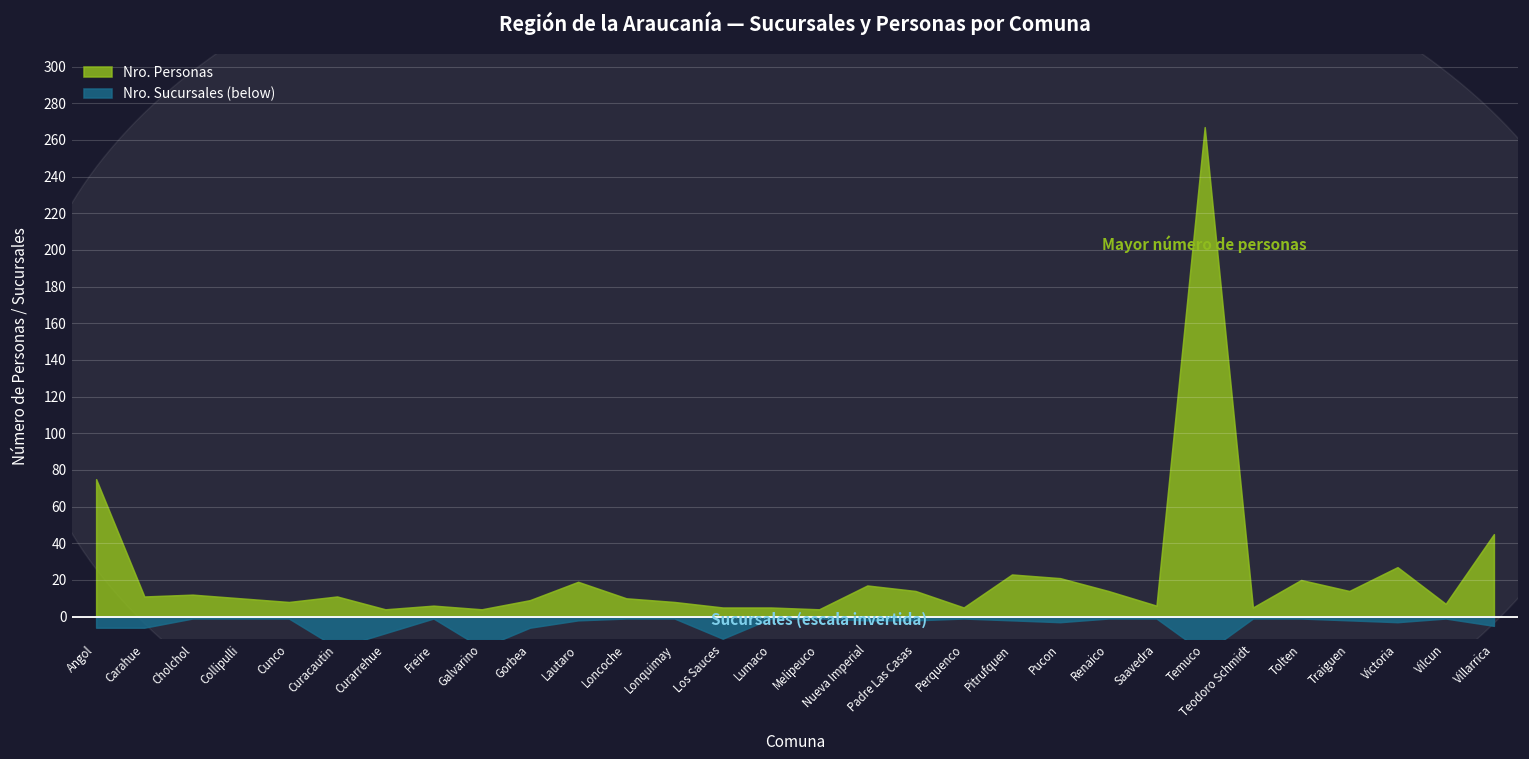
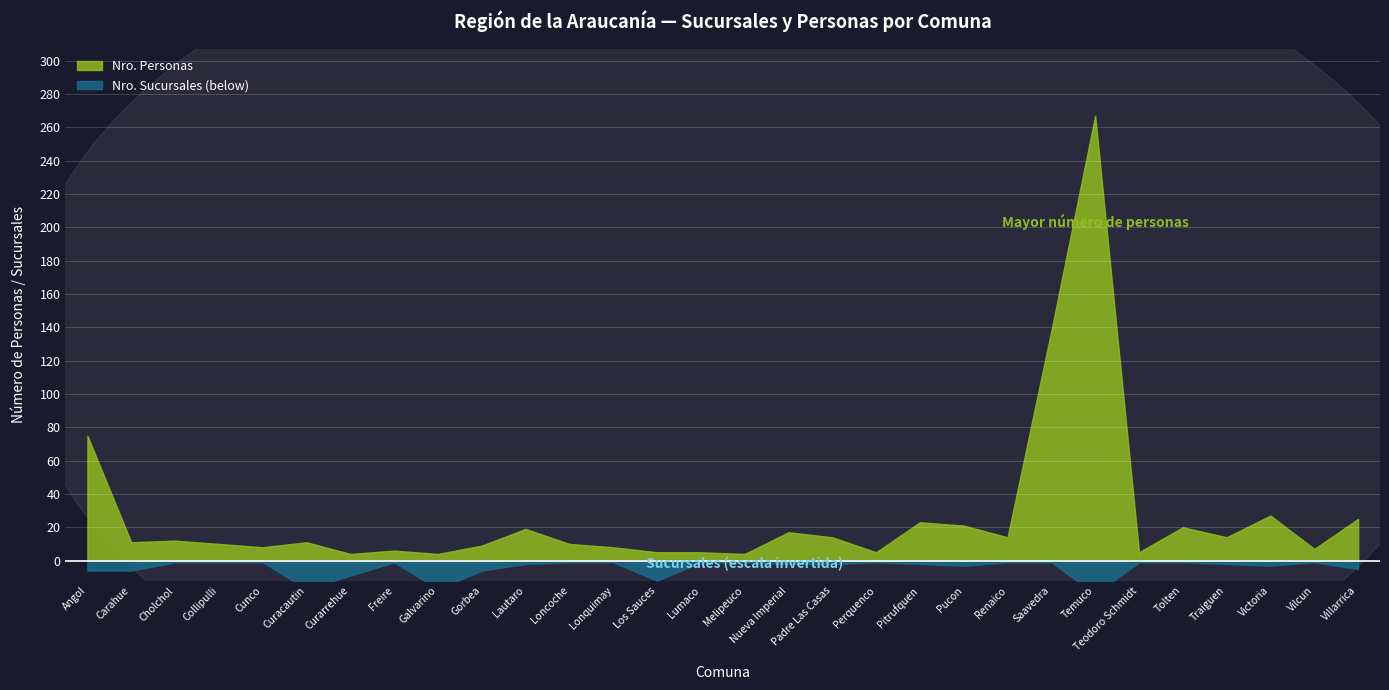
  {
    "Nro. Personas": {
      "Angol": 75,
      "Carahue": 11,
      "Cholchol": 12,
      "Collipulli": 10,
      "Cunco": 8,
      "Curacautin": 11,
      "Curarrehue": 4,
      "Freire": 6,
      "Galvarino": 4,
      "Gorbea": 9,
      "Lautaro": 19,
      "Loncoche": 10,
      "Lonquimay": 8,
      "Los Sauces": 5,
      "Lumaco": 5,
      "Melipeuco": 4,
      "Nueva Imperial": 17,
      "Padre Las Casas": 14,
      "Perquenco": 5,
      "Pitrufquen": 23,
      "Pucon": 21,
      "Renaico": 14,
-     "Saavedra": 6,
+     "Saavedra": 138,
      "Temuco": 267,
      "Teodoro Schmidt": 5,
      "Tolten": 20,
      "Traiguen": 14,
      "Victoria": 27,
      "Vilcun": 7,
-     "Villarrica": 45
+     "Villarrica": 25
    }
  }
